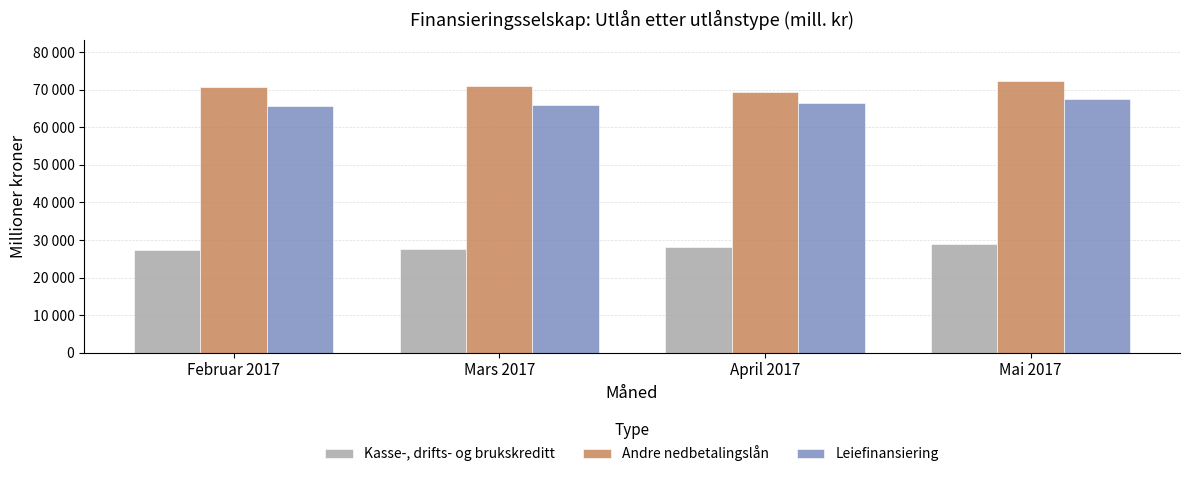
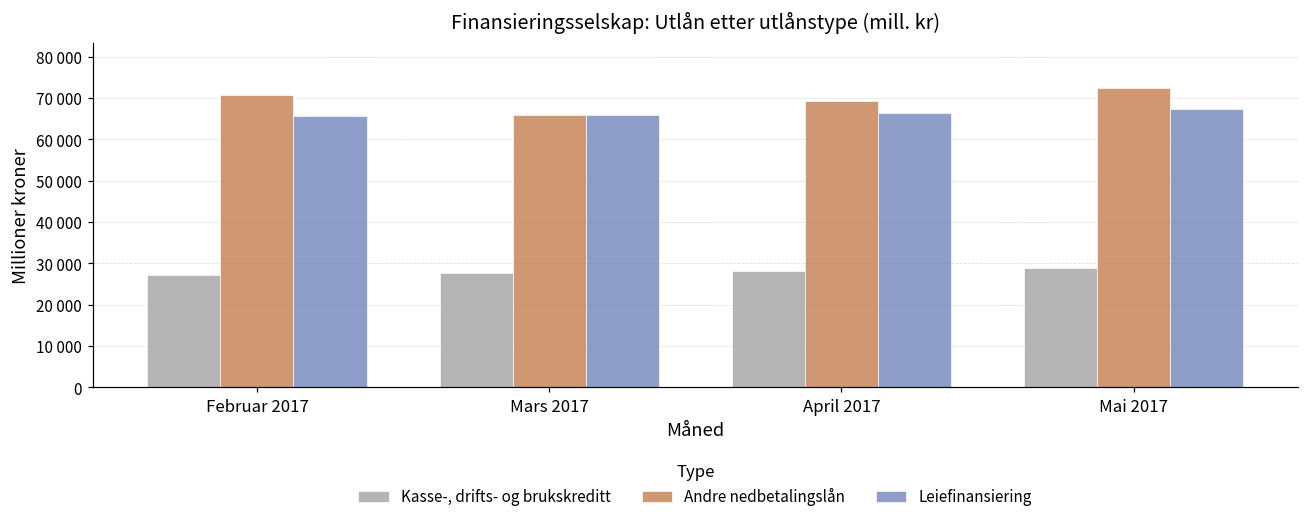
  {
    "Andre nedbetalingslån": {
      "Februar 2017": 71000,
-     "Mars 2017": 71000,
+     "Mars 2017": 66000,
      "April 2017": 69000,
      "Mai 2017": 72000
    }
  }
